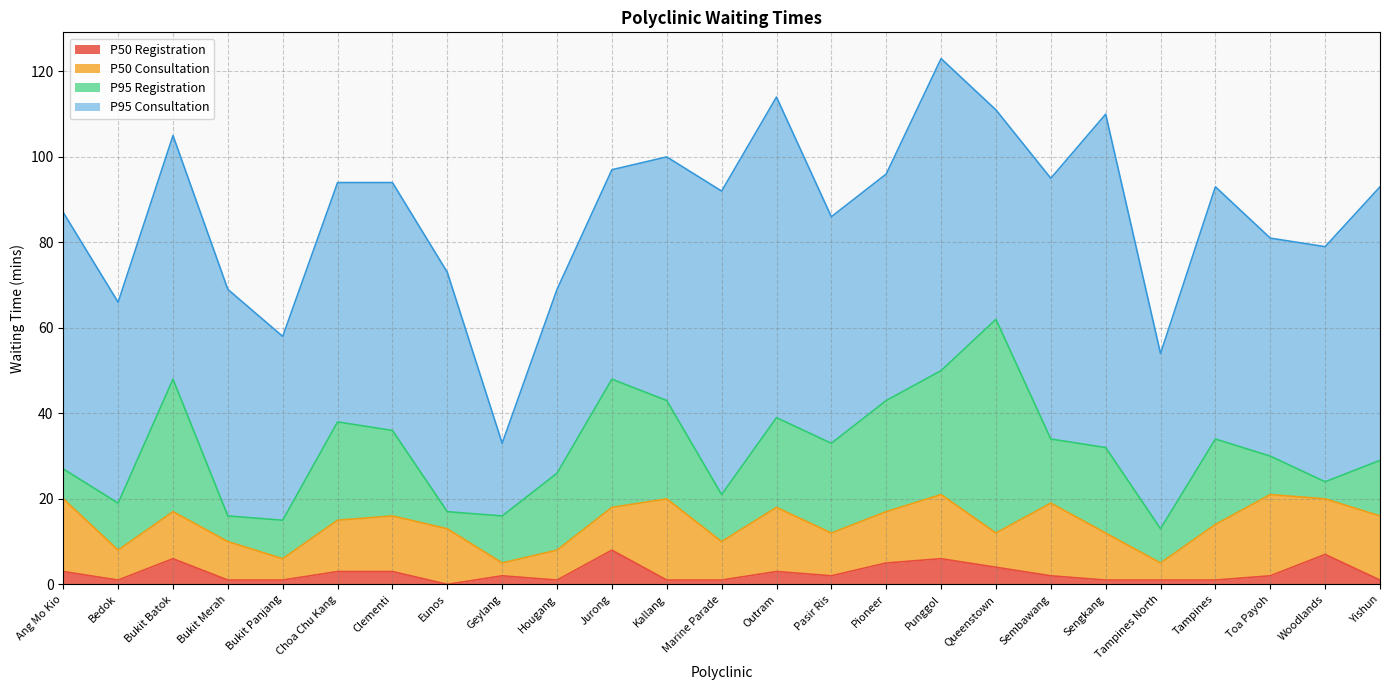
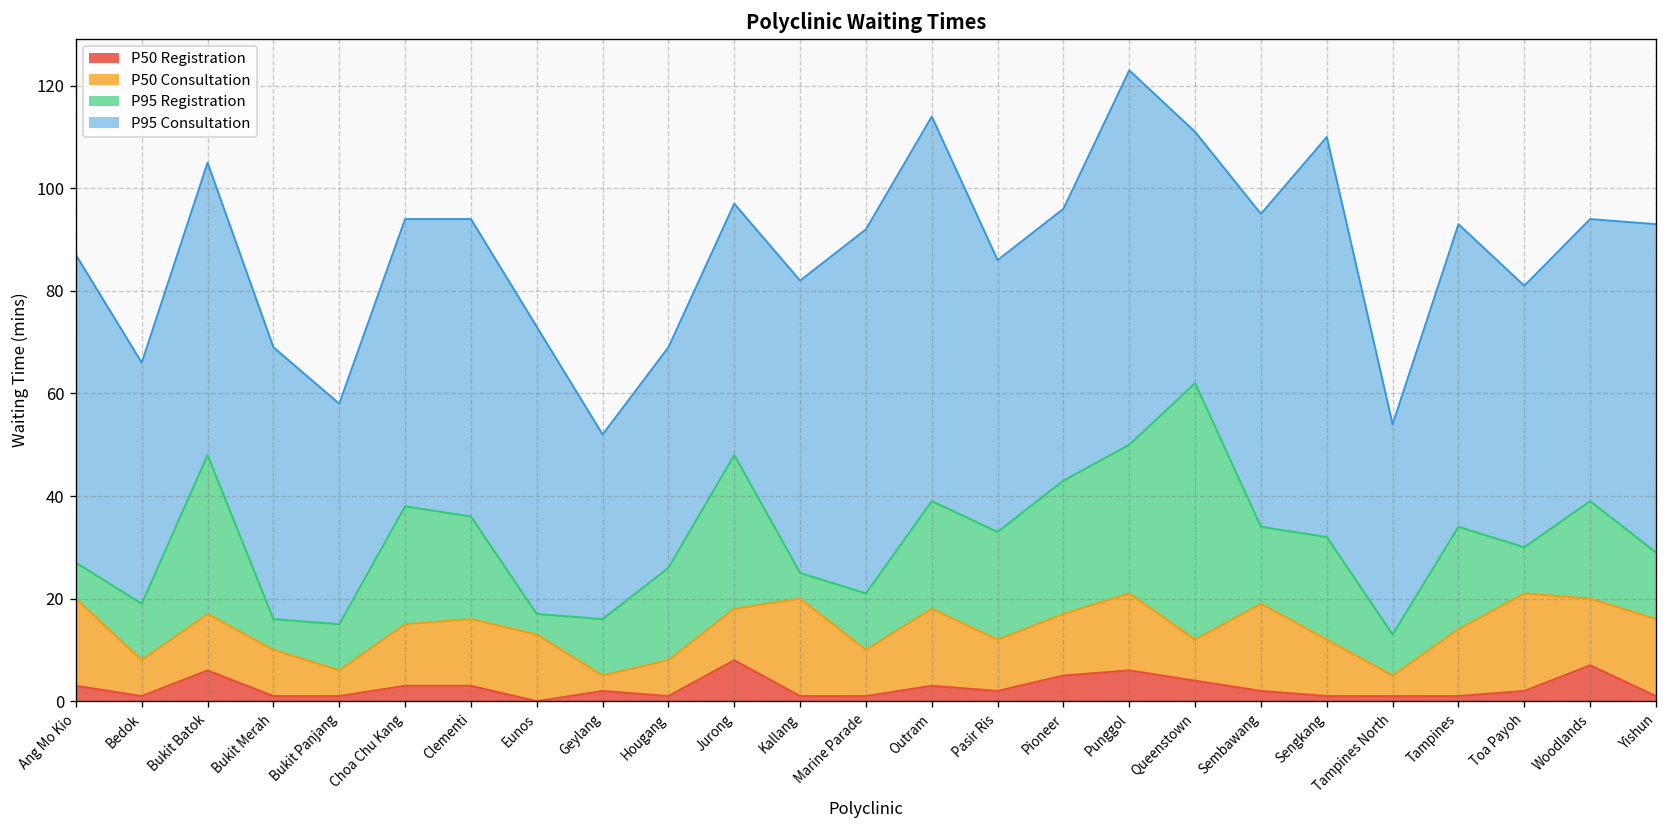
  {
    "P50 Registration": {
      "Ang Mo Kio": 3,
      "Bedok": 1,
      "Bukit Batok": 6,
      "Bukit Merah": 1,
      "Bukit Panjang": 1,
      "Choa Chu Kang": 3,
      "Clementi": 3,
      "Eunos": 0,
      "Geylang": 2,
      "Hougang": 1,
      "Jurong": 8,
      "Kallang": 1,
      "Marine Parade": 1,
      "Outram": 3,
      "Pasir Ris": 2,
      "Pioneer": 5,
      "Punggol": 6,
      "Queenstown": 4,
      "Sembawang": 2,
      "Sengkang": 1,
      "Tampines North": 1,
      "Tampines": 1,
      "Toa Payoh": 2,
      "Woodlands": 7,
      "Yishun": 1
    },
    "P50 Consultation": {
      "Ang Mo Kio": 17,
      "Bedok": 7,
      "Bukit Batok": 11,
      "Bukit Merah": 9,
      "Bukit Panjang": 5,
      "Choa Chu Kang": 12,
      "Clementi": 13,
      "Eunos": 13,
      "Geylang": 3,
      "Hougang": 7,
      "Jurong": 10,
      "Kallang": 19,
      "Marine Parade": 9,
      "Outram": 15,
      "Pasir Ris": 10,
      "Pioneer": 12,
      "Punggol": 15,
      "Queenstown": 8,
      "Sembawang": 17,
      "Sengkang": 11,
      "Tampines North": 4,
      "Tampines": 13,
      "Toa Payoh": 19,
      "Woodlands": 13,
      "Yishun": 15
    },
    "P95 Registration": {
      "Ang Mo Kio": 7,
      "Bedok": 11,
      "Bukit Batok": 31,
      "Bukit Merah": 6,
      "Bukit Panjang": 9,
      "Choa Chu Kang": 23,
      "Clementi": 20,
      "Eunos": 4,
      "Geylang": 11,
      "Hougang": 18,
      "Jurong": 30,
-     "Kallang": 23,
+     "Kallang": 5,
      "Marine Parade": 11,
      "Outram": 21,
      "Pasir Ris": 21,
      "Pioneer": 26,
      "Punggol": 29,
      "Queenstown": 50,
      "Sembawang": 15,
      "Sengkang": 20,
      "Tampines North": 8,
      "Tampines": 20,
      "Toa Payoh": 9,
-     "Woodlands": 4,
+     "Woodlands": 19,
      "Yishun": 13
    },
    "P95 Consultation": {
      "Ang Mo Kio": 60,
      "Bedok": 47,
      "Bukit Batok": 57,
      "Bukit Merah": 53,
      "Bukit Panjang": 43,
      "Choa Chu Kang": 56,
      "Clementi": 58,
      "Eunos": 56,
-     "Geylang": 17,
+     "Geylang": 36,
      "Hougang": 43,
      "Jurong": 49,
      "Kallang": 57,
      "Marine Parade": 71,
      "Outram": 75,
      "Pasir Ris": 53,
      "Pioneer": 53,
      "Punggol": 73,
      "Queenstown": 49,
      "Sembawang": 61,
      "Sengkang": 78,
      "Tampines North": 41,
      "Tampines": 59,
      "Toa Payoh": 51,
      "Woodlands": 55,
      "Yishun": 64
    }
  }
